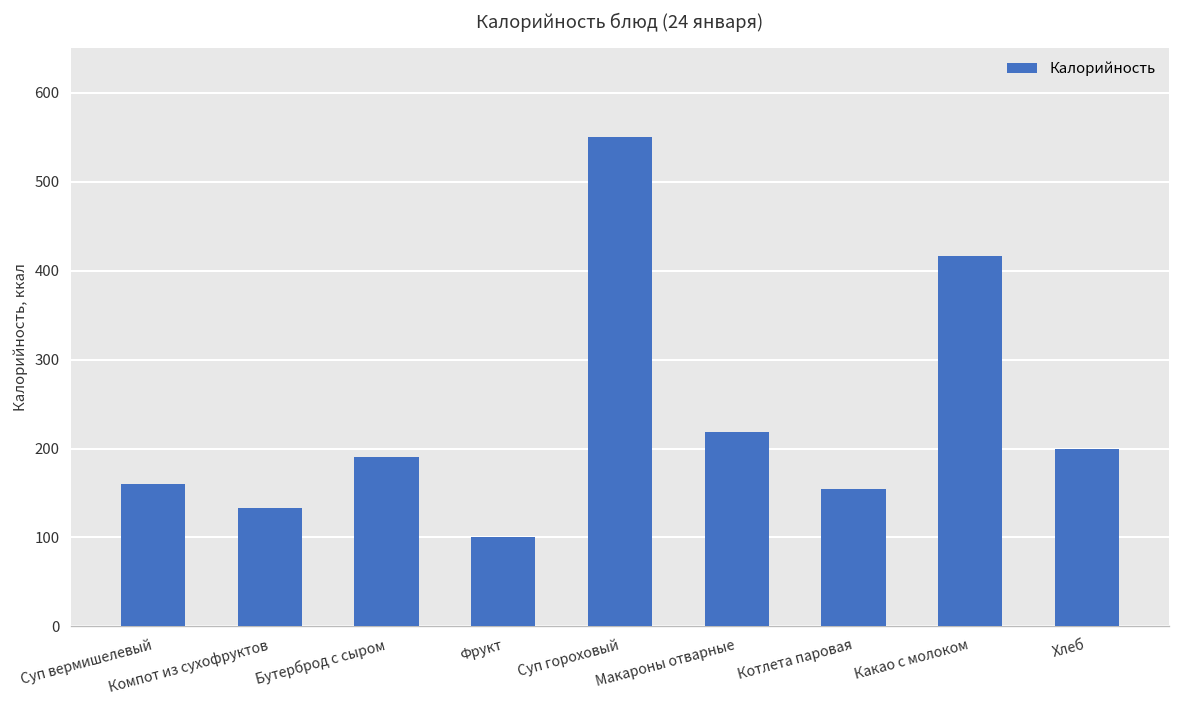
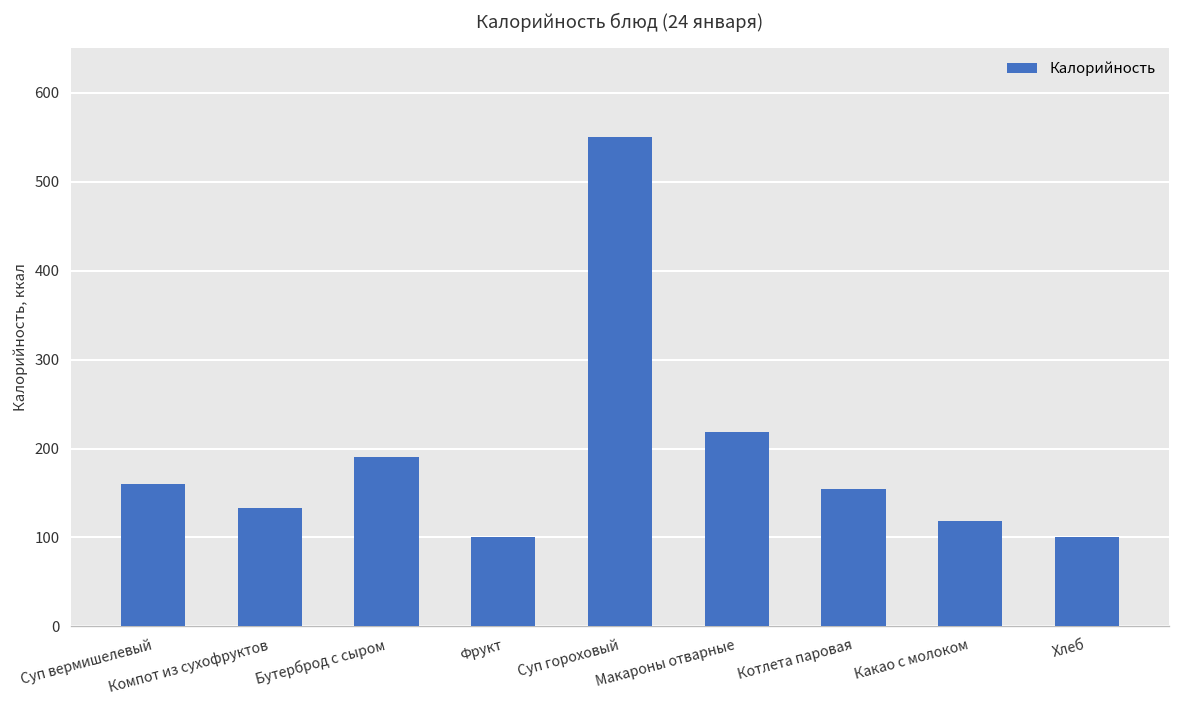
  {
    "Суп вермишелевый": 160,
    "Компот из сухофруктов": 130,
    "Бутерброд с сыром": 190,
    "Фрукт": 100,
    "Суп гороховый": 550,
    "Макароны отварные": 220,
    "Котлета паровая": 150,
-   "Какао с молоком": 420,
-   "Хлеб": 200
+   "Какао с молоком": 120,
+   "Хлеб": 100
  }
